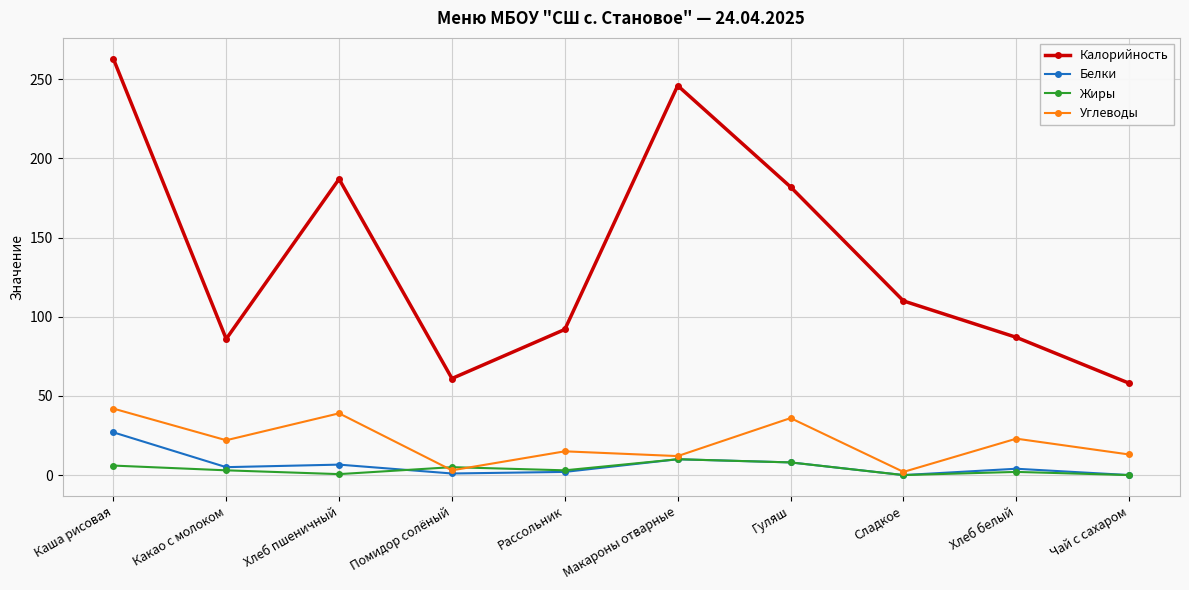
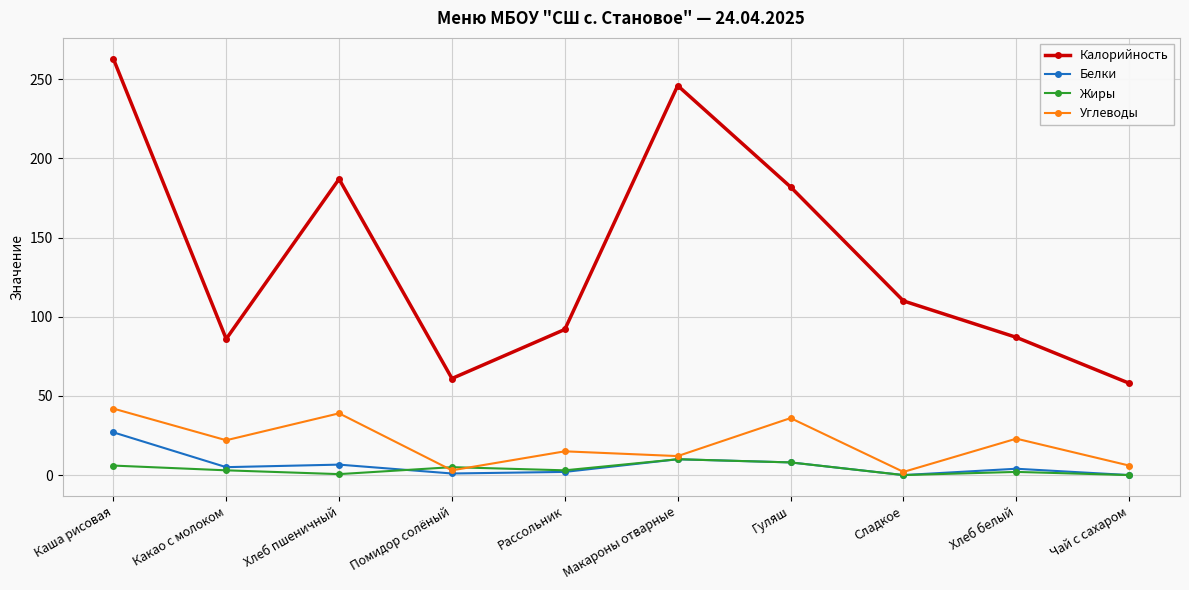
  {
    "Калорийность": {
      "Каша рисовая": 263,
      "Какао с молоком": 86,
      "Хлеб пшеничный": 187,
      "Помидор солёный": 61,
      "Рассольник": 92,
      "Макароны отварные": 246,
      "Гуляш": 182,
      "Сладкое": 110,
      "Хлеб белый": 87,
      "Чай с сахаром": 58
    },
    "Белки": {
      "Каша рисовая": 27,
      "Какао с молоком": 5,
      "Хлеб пшеничный": 7,
      "Помидор солёный": 1,
      "Хлеб белый": 4
    },
    "Жиры": {
      "Каша рисовая": 6,
      "Какао с молоком": 3,
      "Хлеб пшеничный": 1,
      "Помидор солёный": 5,
      "Хлеб белый": 2
    },
    "Углеводы": {
      "Каша рисовая": 42,
      "Какао с молоком": 22,
      "Хлеб пшеничный": 39,
      "Помидор солёный": 3,
      "Рассольник": 15,
      "Макароны отварные": 12,
      "Гуляш": 36,
      "Сладкое": 2,
      "Хлеб белый": 23,
-     "Чай с сахаром": 13
+     "Чай с сахаром": 6
    }
  }
